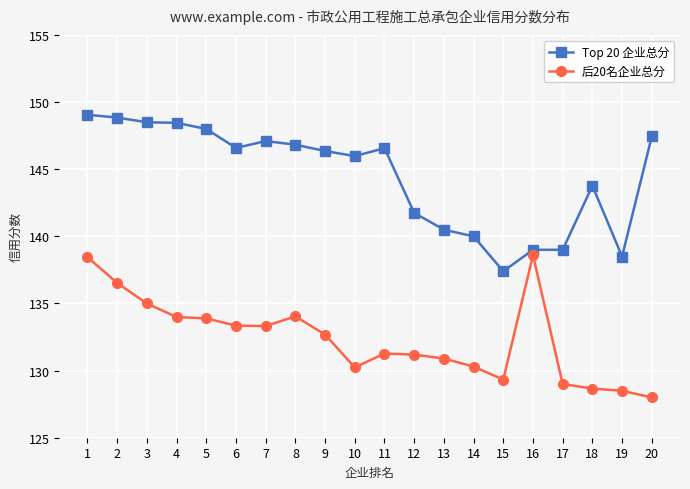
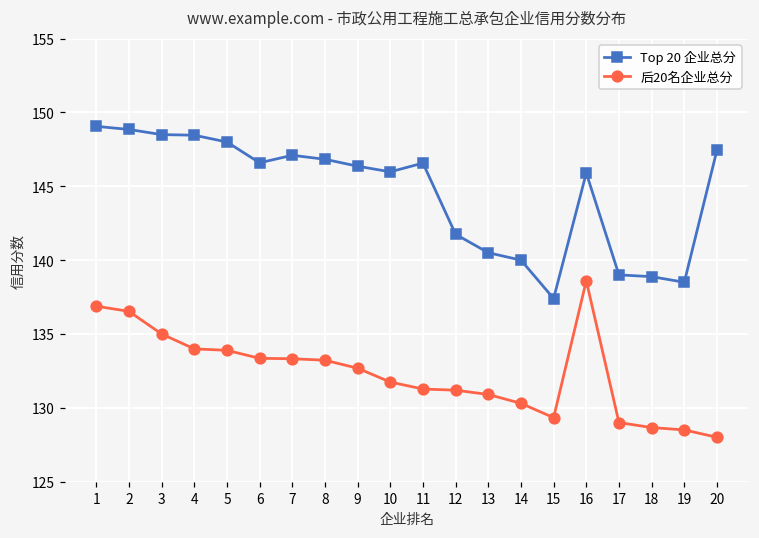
  {
    "Top 20 企业总分": {
      "1": 149.1,
      "2": 148.9,
      "3": 148.5,
      "4": 148.5,
      "5": 148.0,
      "6": 146.6,
      "7": 147.1,
      "8": 146.8,
      "9": 146.4,
      "10": 146.0,
      "11": 146.6,
      "12": 141.8,
      "13": 140.5,
      "14": 140.0,
      "15": 137.4,
-     "16": 139.0,
+     "16": 145.9,
      "17": 139.0,
-     "18": 143.8,
+     "18": 138.9,
      "19": 138.5,
      "20": 147.5
    },
    "后20名企业总分": {
-     "1": 138.5,
+     "1": 136.9,
      "2": 136.5,
      "3": 135.0,
      "4": 134.0,
      "5": 133.9,
      "6": 133.4,
      "7": 133.3,
-     "8": 134.0,
+     "8": 133.2,
      "9": 132.7,
-     "10": 130.2,
+     "10": 131.7,
      "11": 131.3,
      "12": 131.2,
      "13": 130.9,
      "14": 130.3,
      "15": 129.3,
      "16": 138.6,
      "17": 129.0,
      "18": 128.7,
      "19": 128.5,
      "20": 128.0
    }
  }
